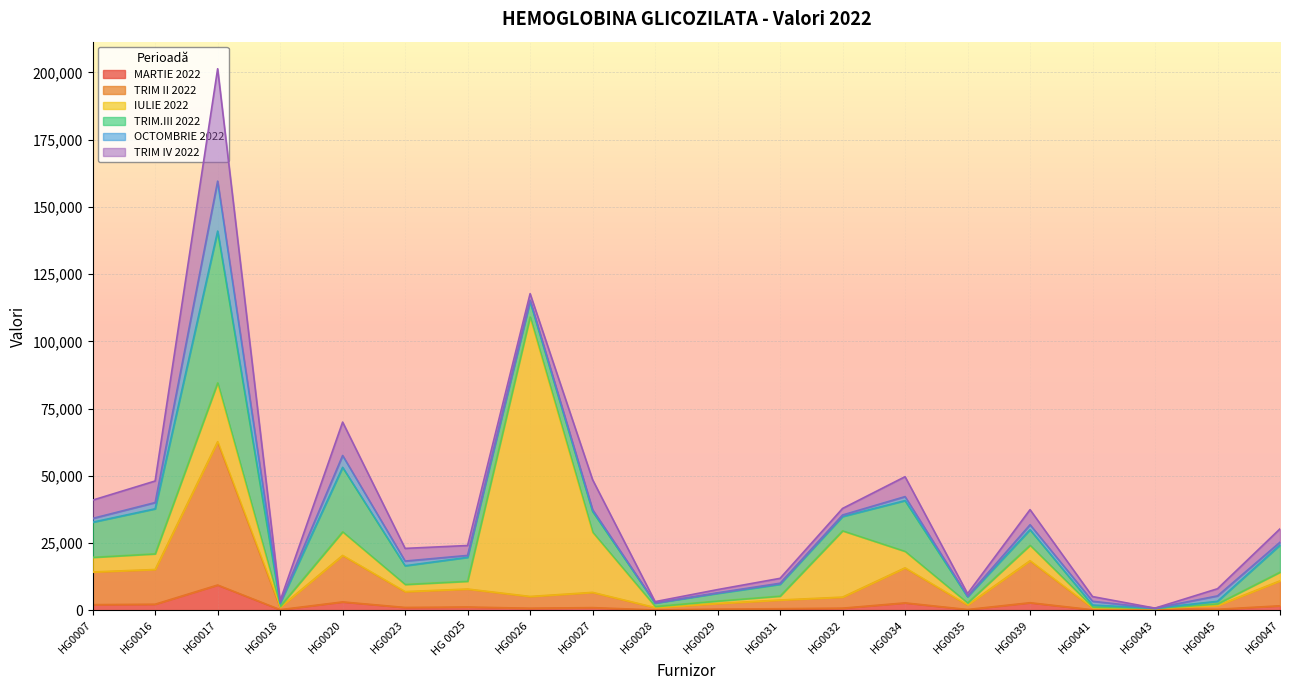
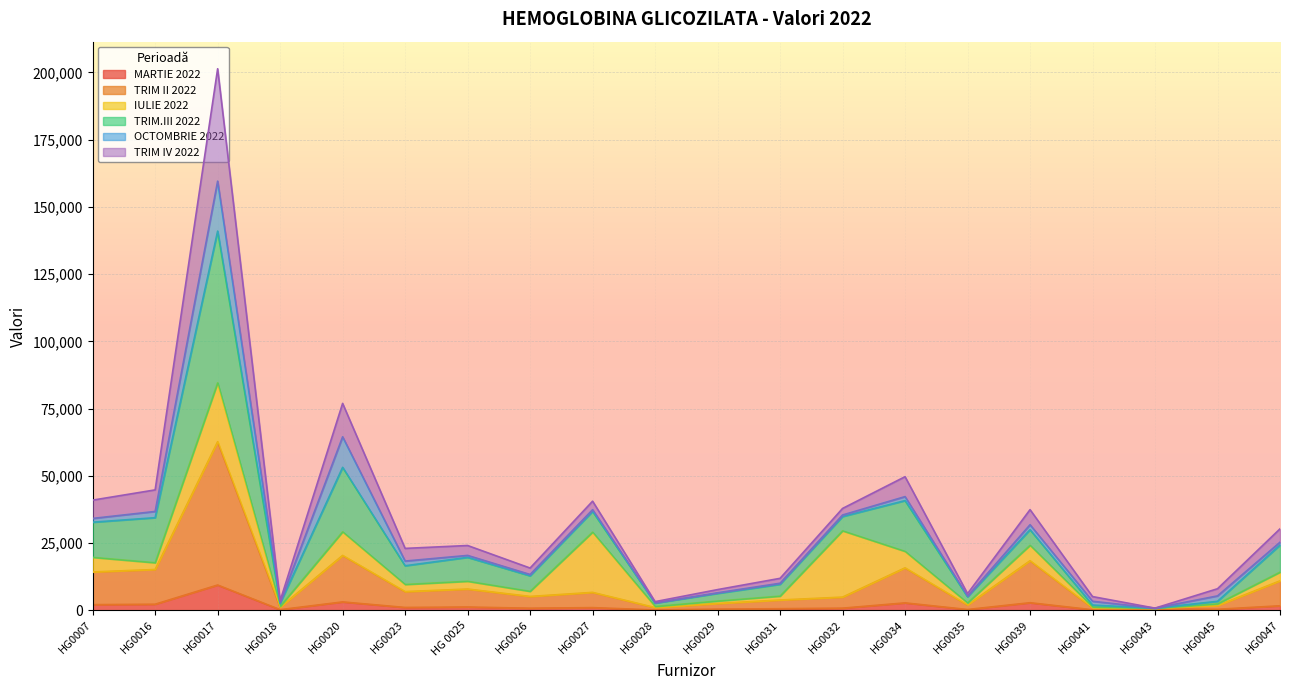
  {
    "IULIE 2022": {
      "HG0007": "5,000",
-     "HG0016": "6,000",
+     "HG0016": "3,000",
      "HG0017": "22,000",
      "HG0020": "9,000",
      "HG0023": "3,000",
      "HG 0025": "3,000",
-     "HG0026": "104,000",
+     "HG0026": "2,000",
      "HG0027": "22,000",
      "HG0031": "1,000",
      "HG0032": "25,000",
      "HG0034": "6,000",
      "HG0039": "6,000",
      "HG0047": "3,000"
    },
    "TRIM.III 2022": {
      "HG0007": "13,000",
      "HG0016": "17,000",
      "HG0017": "56,000",
      "HG0020": "24,000",
      "HG0023": "7,000",
      "HG0034": "19,000",
      "HG0039": "6,000",
      "HG0045": "1,000",
      "HG0047": "10,000"
    },
    "OCTOMBRIE 2022": {
      "HG0007": "1,000",
      "HG0016": "2,000",
      "HG0017": "19,000",
-     "HG0020": "4,000",
+     "HG0020": "11,000",
      "HG0023": "2,000",
      "HG0034": "1,000",
      "HG0039": "2,000",
      "HG0041": "1,000",
      "HG0045": "2,000",
      "HG0047": "1,000"
    },
    "TRIM IV 2022": {
      "HG0007": "7,000",
      "HG0016": "8,000",
      "HG0020": "12,000",
      "HG0023": "5,000",
      "HG 0025": "4,000",
      "HG0026": "2,000",
-     "HG0027": "11,000",
+     "HG0027": "3,000",
      "HG0029": "1,000",
      "HG0031": "2,000",
      "HG0032": "2,000",
      "HG0034": "7,000",
      "HG0039": "6,000",
      "HG0041": "2,000",
      "HG0045": "3,000",
      "HG0047": "5,000"
    }
  }
